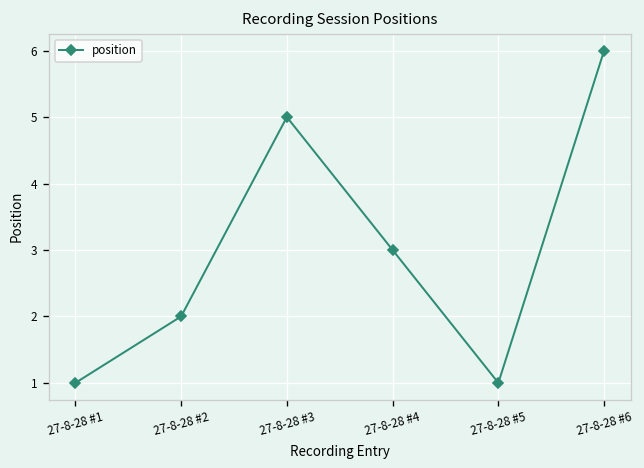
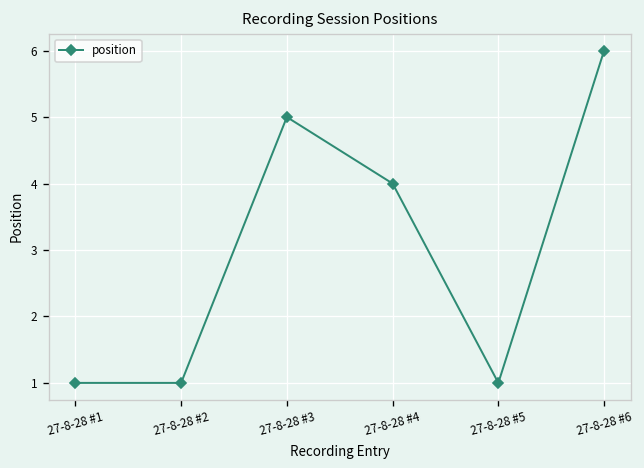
  {
    "27-8-28 #1": 1,
-   "27-8-28 #2": 2,
+   "27-8-28 #2": 1,
    "27-8-28 #3": 5,
-   "27-8-28 #4": 3,
+   "27-8-28 #4": 4,
    "27-8-28 #5": 1,
    "27-8-28 #6": 6
  }
